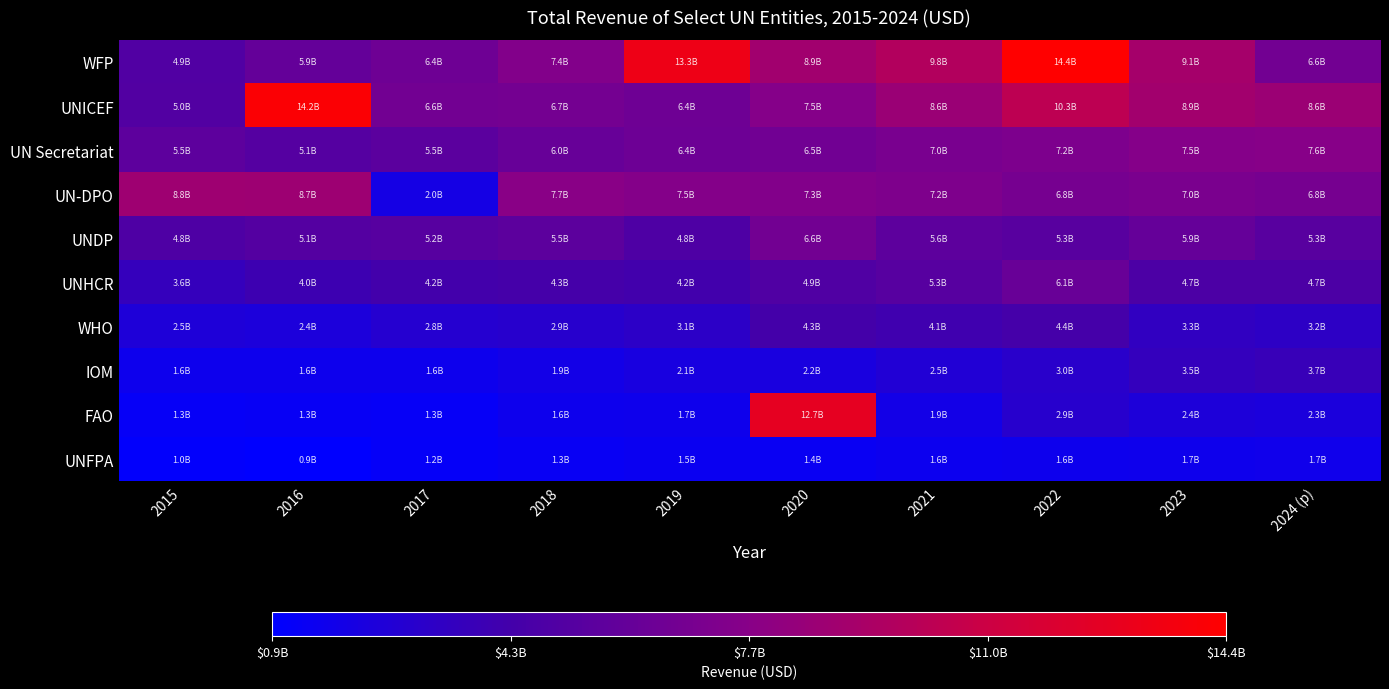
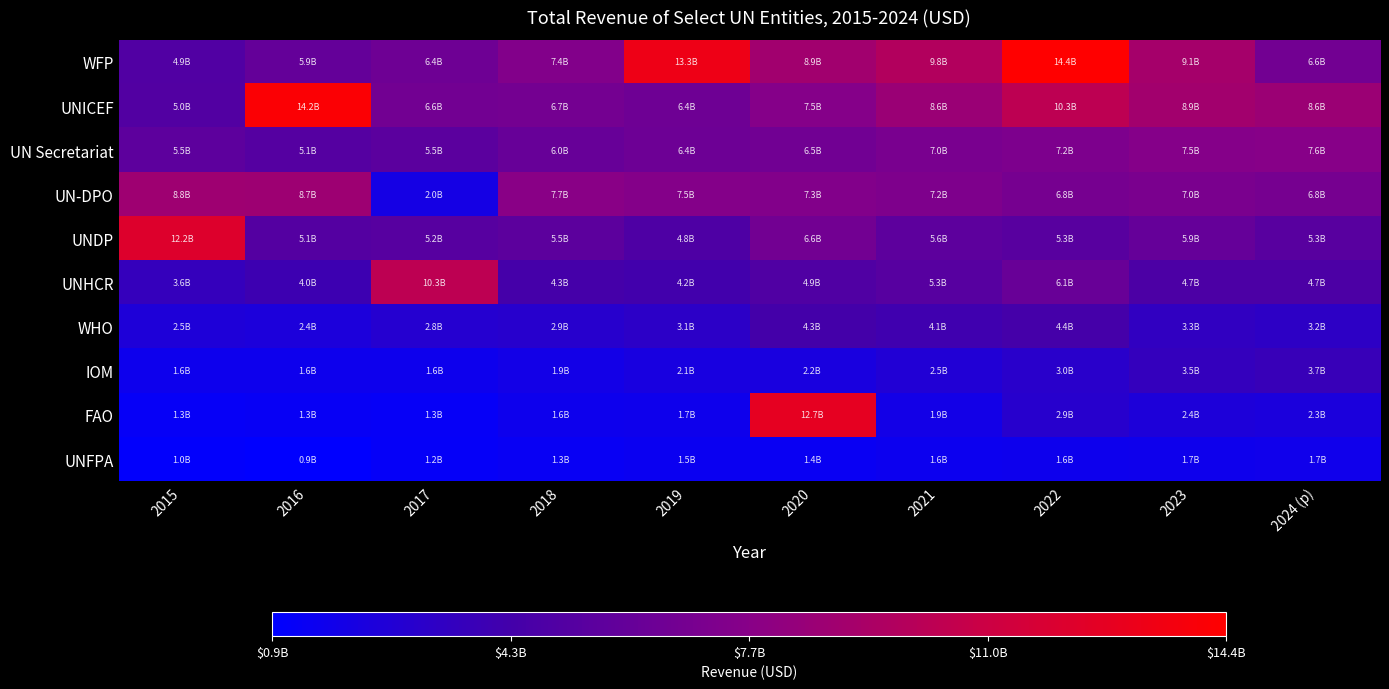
  {
    "WFP": {
      "2015": "4.9B",
      "2016": "5.9B",
      "2017": "6.4B",
      "2018": "7.4B",
      "2019": "13.3B",
      "2020": "8.9B",
      "2021": "9.8B",
      "2022": "14.4B",
      "2023": "9.1B",
      "2024 (p)": "6.6B"
    },
    "UNICEF": {
      "2015": "5.0B",
      "2016": "14.2B",
      "2017": "6.6B",
      "2018": "6.7B",
      "2019": "6.4B",
      "2020": "7.5B",
      "2021": "8.6B",
      "2022": "10.3B",
      "2023": "8.9B",
      "2024 (p)": "8.6B"
    },
    "UN Secretariat": {
      "2015": "5.5B",
      "2016": "5.1B",
      "2017": "5.5B",
      "2018": "6.0B",
      "2019": "6.4B",
      "2020": "6.5B",
      "2021": "7.0B",
      "2022": "7.2B",
      "2023": "7.5B",
      "2024 (p)": "7.6B"
    },
    "UN-DPO": {
      "2015": "8.8B",
      "2016": "8.7B",
      "2017": "2.0B",
      "2018": "7.7B",
      "2019": "7.5B",
      "2020": "7.3B",
      "2021": "7.2B",
      "2022": "6.8B",
      "2023": "7.0B",
      "2024 (p)": "6.8B"
    },
    "UNDP": {
-     "2015": "4.8B",
+     "2015": "12.2B",
      "2016": "5.1B",
      "2017": "5.2B",
      "2018": "5.5B",
      "2019": "4.8B",
      "2020": "6.6B",
      "2021": "5.6B",
      "2022": "5.3B",
      "2023": "5.9B",
      "2024 (p)": "5.3B"
    },
    "UNHCR": {
      "2015": "3.6B",
      "2016": "4.0B",
-     "2017": "4.2B",
+     "2017": "10.3B",
      "2018": "4.3B",
      "2019": "4.2B",
      "2020": "4.9B",
      "2021": "5.3B",
      "2022": "6.1B",
      "2023": "4.7B",
      "2024 (p)": "4.7B"
    },
    "WHO": {
      "2015": "2.5B",
      "2016": "2.4B",
      "2017": "2.8B",
      "2018": "2.9B",
      "2019": "3.1B",
      "2020": "4.3B",
      "2021": "4.1B",
      "2022": "4.4B",
      "2023": "3.3B",
      "2024 (p)": "3.2B"
    },
    "IOM": {
      "2015": "1.6B",
      "2016": "1.6B",
      "2017": "1.6B",
      "2018": "1.9B",
      "2019": "2.1B",
      "2020": "2.2B",
      "2021": "2.5B",
      "2022": "3.0B",
      "2023": "3.5B",
      "2024 (p)": "3.7B"
    },
    "FAO": {
      "2015": "1.3B",
      "2016": "1.3B",
      "2017": "1.3B",
      "2018": "1.6B",
      "2019": "1.7B",
      "2020": "12.7B",
      "2021": "1.9B",
      "2022": "2.9B",
      "2023": "2.4B",
      "2024 (p)": "2.3B"
    },
    "UNFPA": {
      "2015": "1.0B",
      "2016": "0.9B",
      "2017": "1.2B",
      "2018": "1.3B",
      "2019": "1.5B",
      "2020": "1.4B",
      "2021": "1.6B",
      "2022": "1.6B",
      "2023": "1.7B",
      "2024 (p)": "1.7B"
    }
  }
